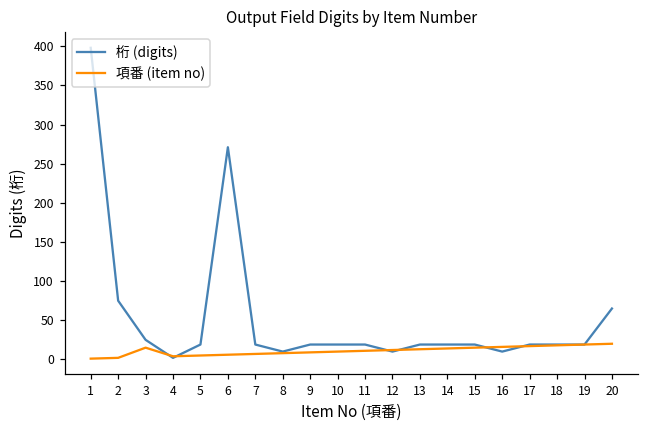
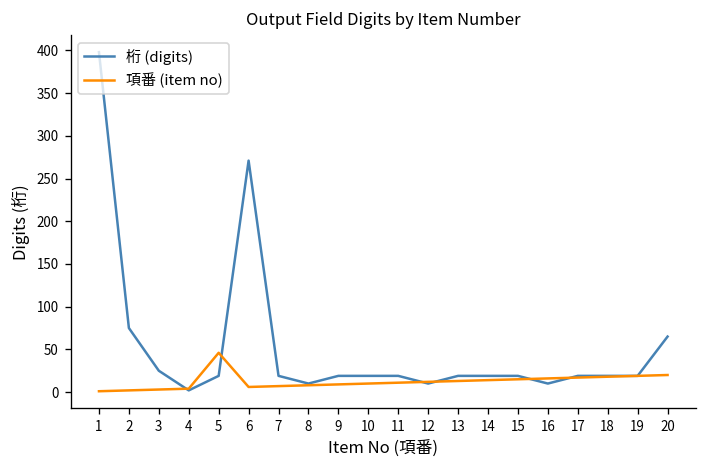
  {
    "桁 (digits)": {
      "2": 80,
      "3": 30,
      "5": 20,
      "6": 270,
      "7": 20,
      "9": 20,
      "10": 20,
      "11": 20,
      "13": 20,
      "14": 20,
      "15": 20,
      "16": 10,
      "20": 70
    },
    "項番 (item no)": {
      "1": 0,
      "2": 0,
-     "3": 20,
-     "5": 10,
+     "3": 0,
+     "5": 50,
      "6": 10,
      "7": 10,
      "9": 10,
      "10": 10,
      "11": 10,
      "13": 10,
      "14": 10,
      "15": 20,
      "16": 20,
      "20": 20
    }
  }
